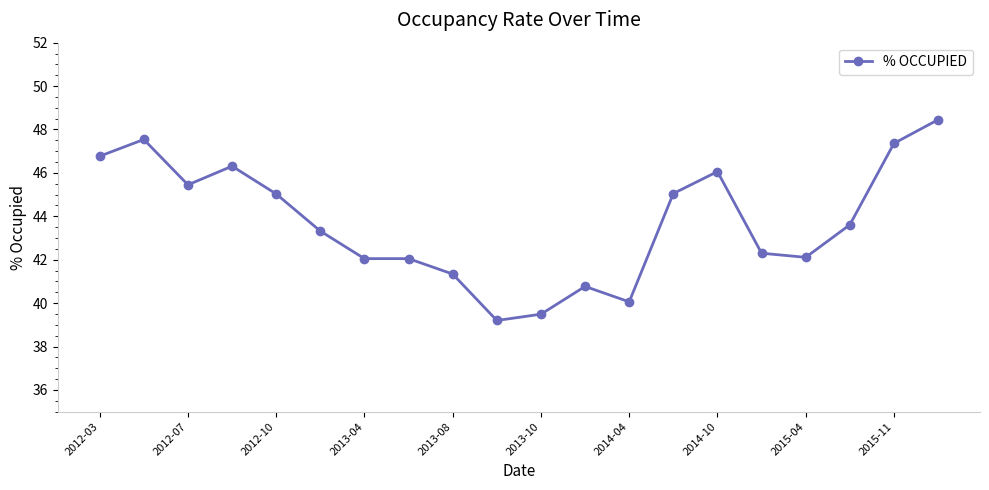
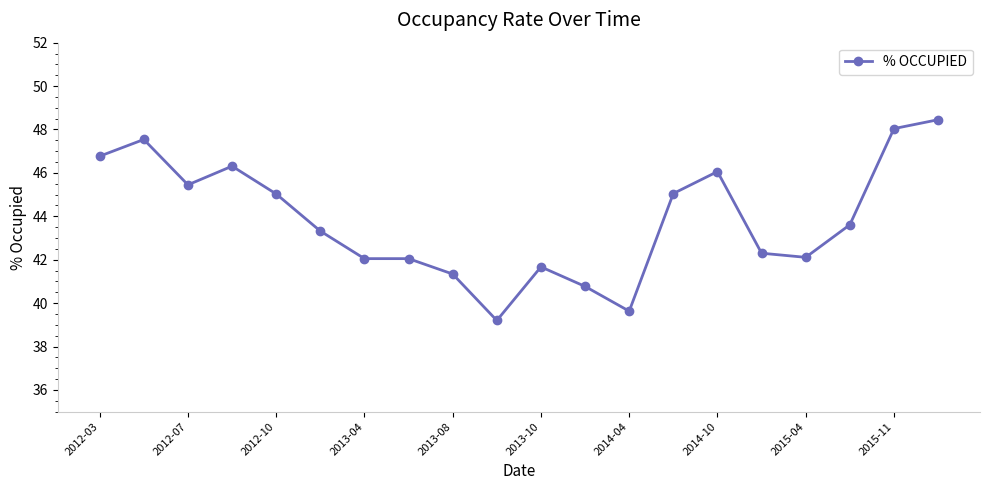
  {
    "2012-03": 46.8,
    "2012-07": 45.5,
    "2012-10": 45.0,
    "2013-04": 42.1,
    "2013-08": 41.3,
-   "2013-10": 39.5,
-   "2014-04": 40.1,
+   "2013-10": 41.7,
+   "2014-04": 39.6,
    "2014-10": 46.1,
    "2015-04": 42.1,
-   "2015-11": 47.4
+   "2015-11": 48.0
  }
